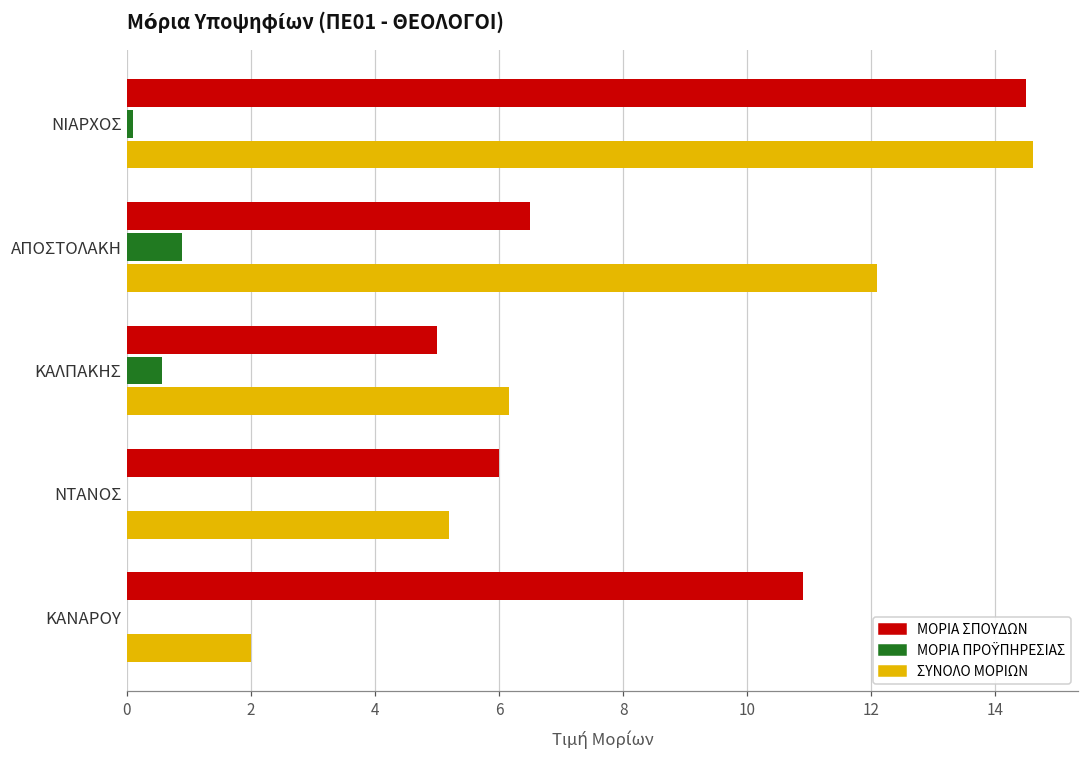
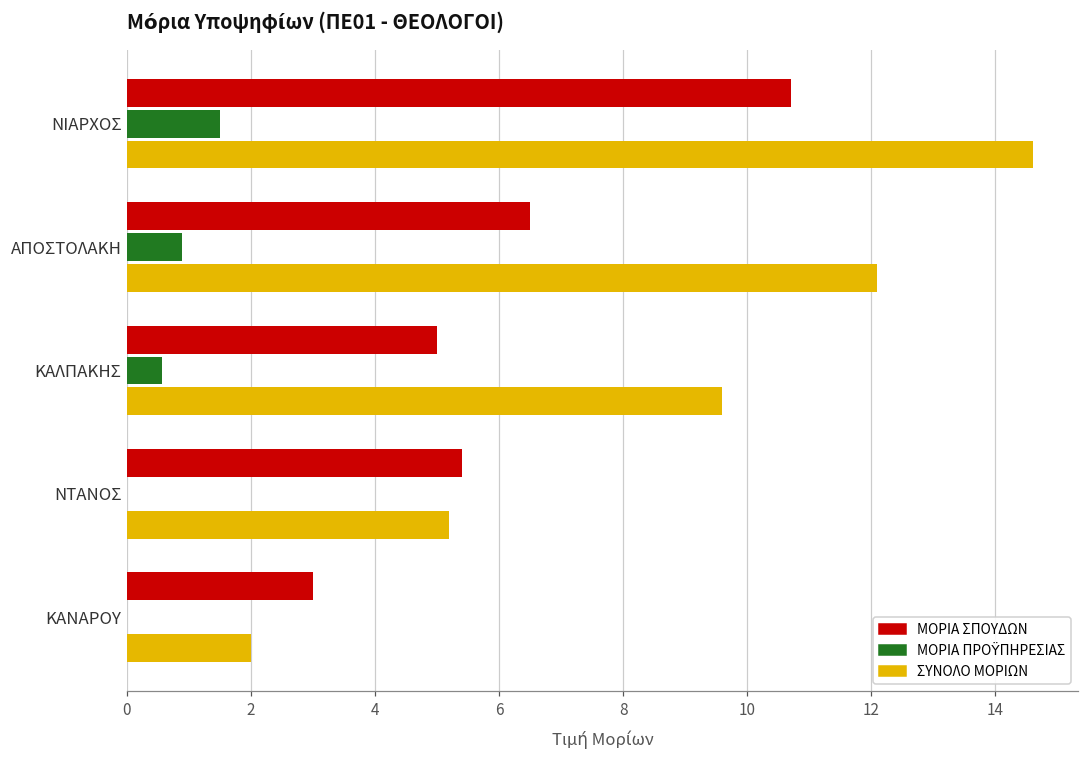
  {
    "ΜΟΡΙΑ ΣΠΟΥΔΩΝ": {
-     "ΝΙΑΡΧΟΣ": 14.5,
+     "ΝΙΑΡΧΟΣ": 10.7,
      "ΑΠΟΣΤΟΛΑΚΗ": 6.5,
      "ΚΑΛΠΑΚΗΣ": 5.0,
-     "ΝΤΑΝΟΣ": 6.0,
-     "ΚΑΝΑΡΟΥ": 10.9
+     "ΝΤΑΝΟΣ": 5.4,
+     "ΚΑΝΑΡΟΥ": 3.0
    },
    "ΜΟΡΙΑ ΠΡΟΫΠΗΡΕΣΙΑΣ": {
-     "ΝΙΑΡΧΟΣ": 0.1,
+     "ΝΙΑΡΧΟΣ": 1.5,
      "ΑΠΟΣΤΟΛΑΚΗ": 0.9,
      "ΚΑΛΠΑΚΗΣ": 0.6,
      "ΝΤΑΝΟΣ": 0.0,
      "ΚΑΝΑΡΟΥ": 0.0
    },
    "ΣΥΝΟΛΟ ΜΟΡΙΩΝ": {
      "ΝΙΑΡΧΟΣ": 14.6,
      "ΑΠΟΣΤΟΛΑΚΗ": 12.1,
-     "ΚΑΛΠΑΚΗΣ": 6.2,
+     "ΚΑΛΠΑΚΗΣ": 9.6,
      "ΝΤΑΝΟΣ": 5.2,
      "ΚΑΝΑΡΟΥ": 2.0
    }
  }
